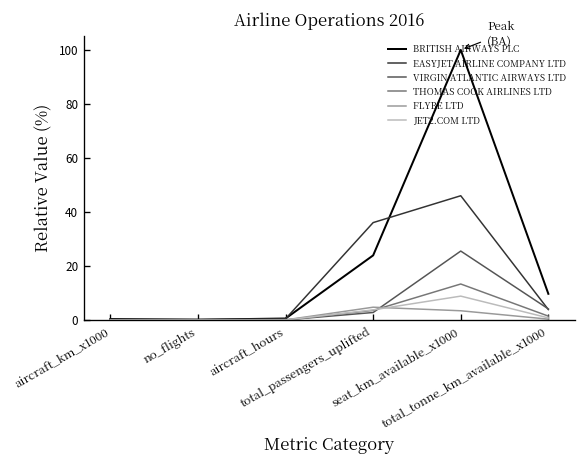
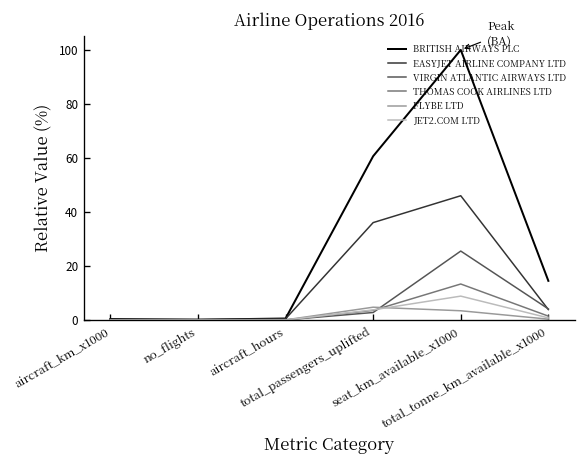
  {
    "BRITISH AIRWAYS PLC": {
-     "total_passengers_uplifted": 24,
+     "total_passengers_uplifted": 61,
      "seat_km_available_x1000": 100,
-     "total_tonne_km_available_x1000": 10
+     "total_tonne_km_available_x1000": 15
    }
  }
